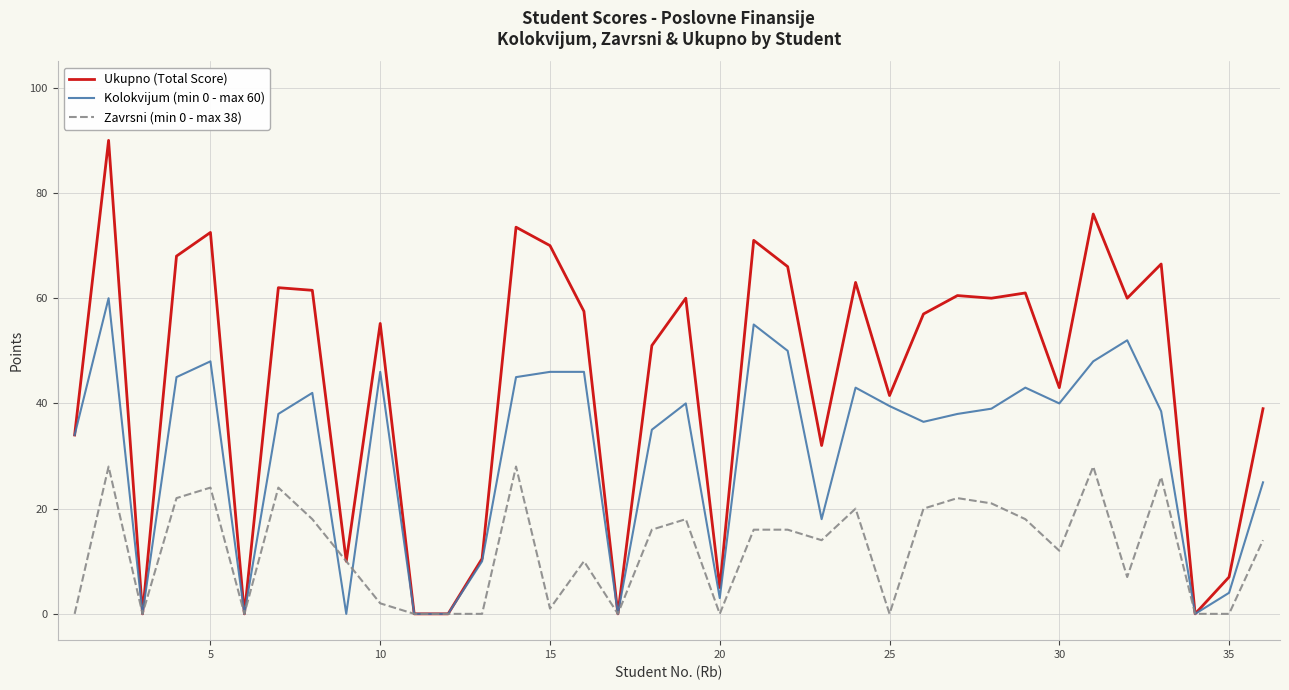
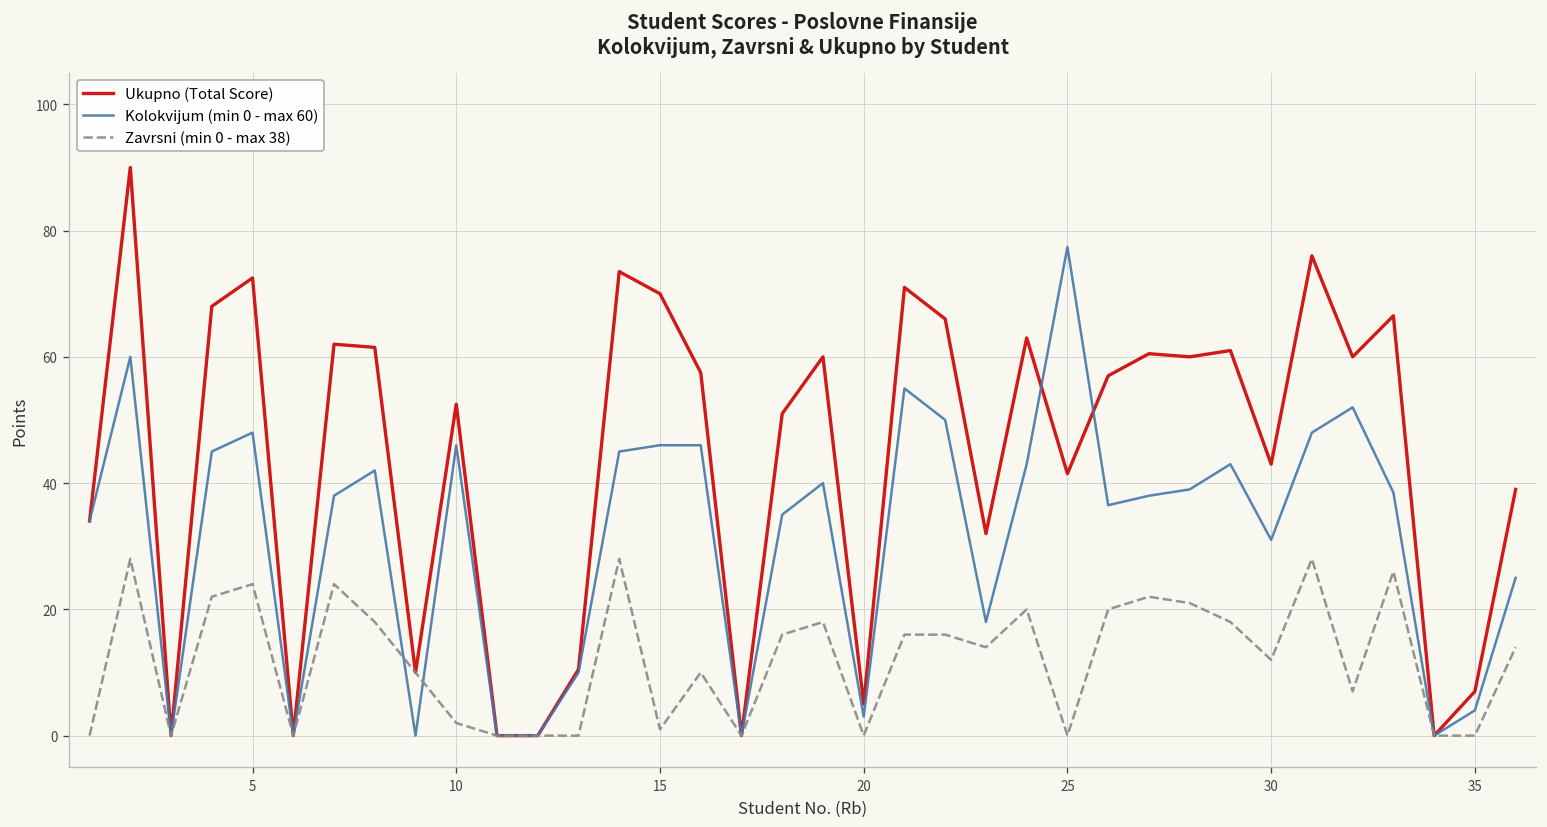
  {
    "Ukupno (Total Score)": {
      "5": 73,
-     "10": 55,
+     "10": 53,
      "15": 70,
      "20": 5,
      "25": 42,
      "30": 43,
      "35": 7
    },
    "Kolokvijum (min 0 - max 60)": {
      "5": 48,
      "10": 46,
      "15": 46,
      "20": 3,
-     "25": 40,
-     "30": 40,
+     "25": 77,
+     "30": 31,
      "35": 4
    },
    "Zavrsni (min 0 - max 38)": {
      "5": 24,
      "10": 2,
      "15": 1,
      "20": 0,
      "25": 0,
      "30": 12,
      "35": 0
    }
  }
